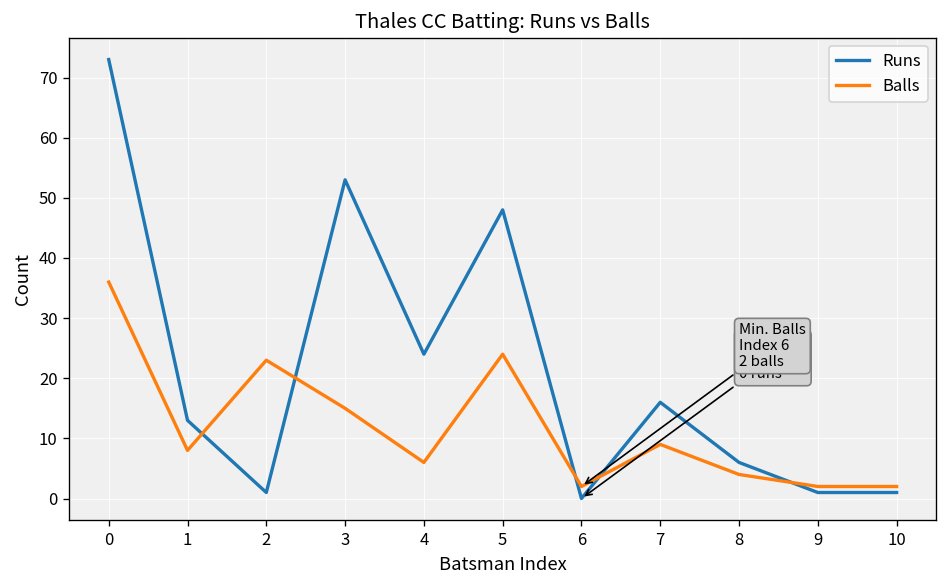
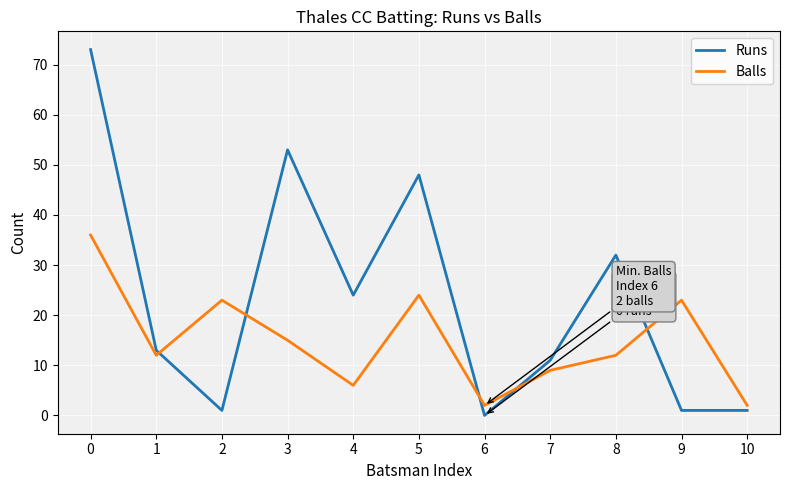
  {
    "Runs": {
      "0": 73,
      "1": 13,
      "2": 1,
      "3": 53,
      "4": 24,
      "5": 48,
      "6": 0,
-     "7": 16,
-     "8": 6,
+     "7": 11,
+     "8": 32,
      "9": 1,
      "10": 1
    },
    "Balls": {
      "0": 36,
-     "1": 8,
+     "1": 12,
      "2": 23,
      "3": 15,
      "4": 6,
      "5": 24,
      "6": 2,
-     "8": 4,
-     "9": 2,
+     "8": 12,
+     "9": 23,
      "10": 2
    }
  }
